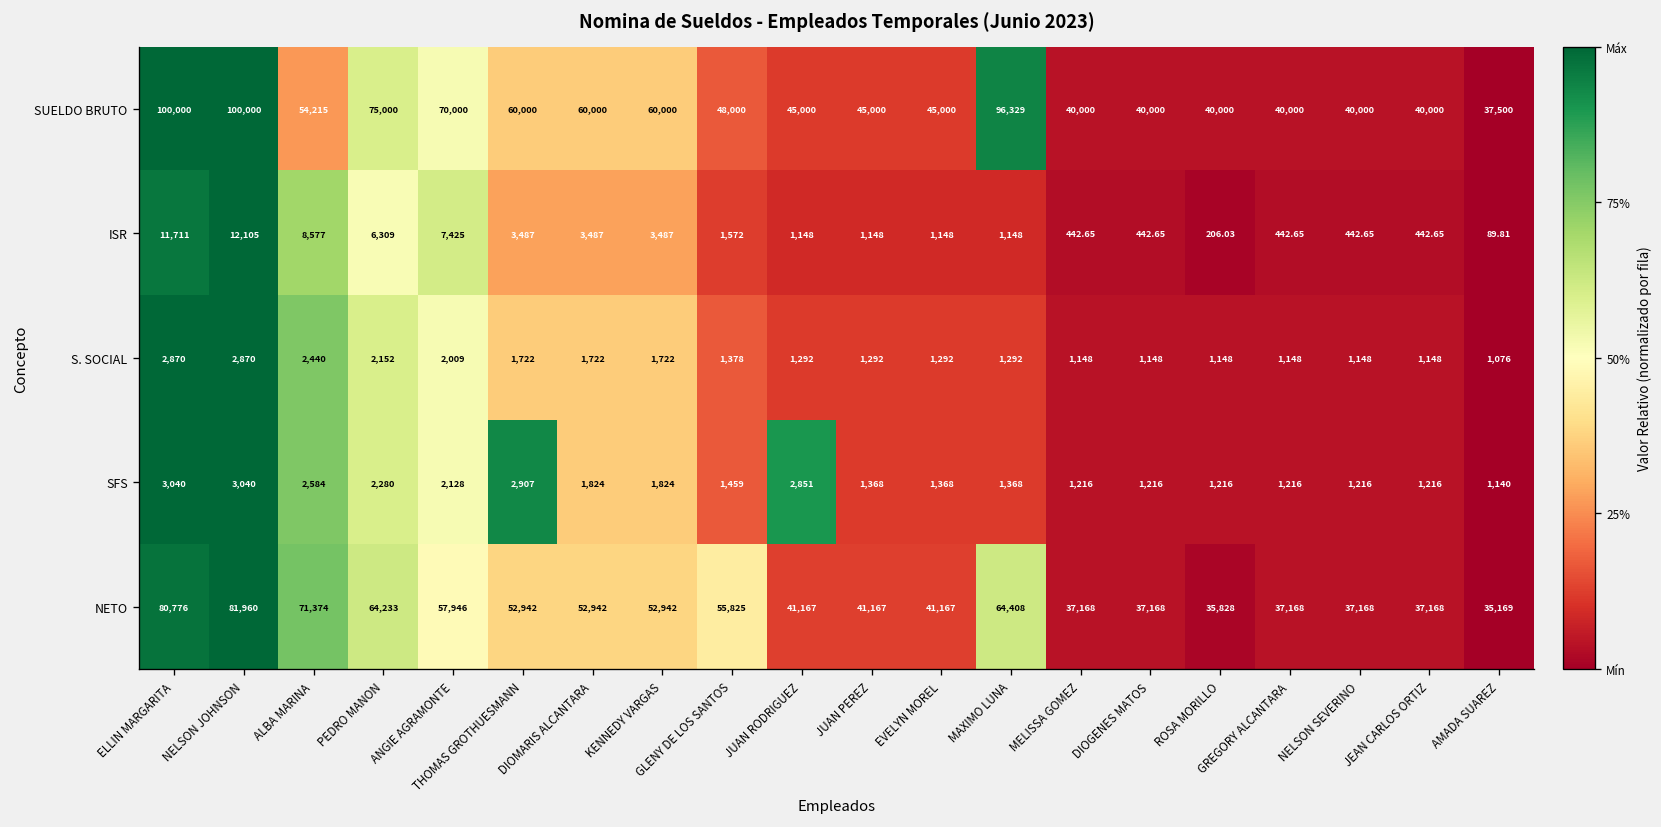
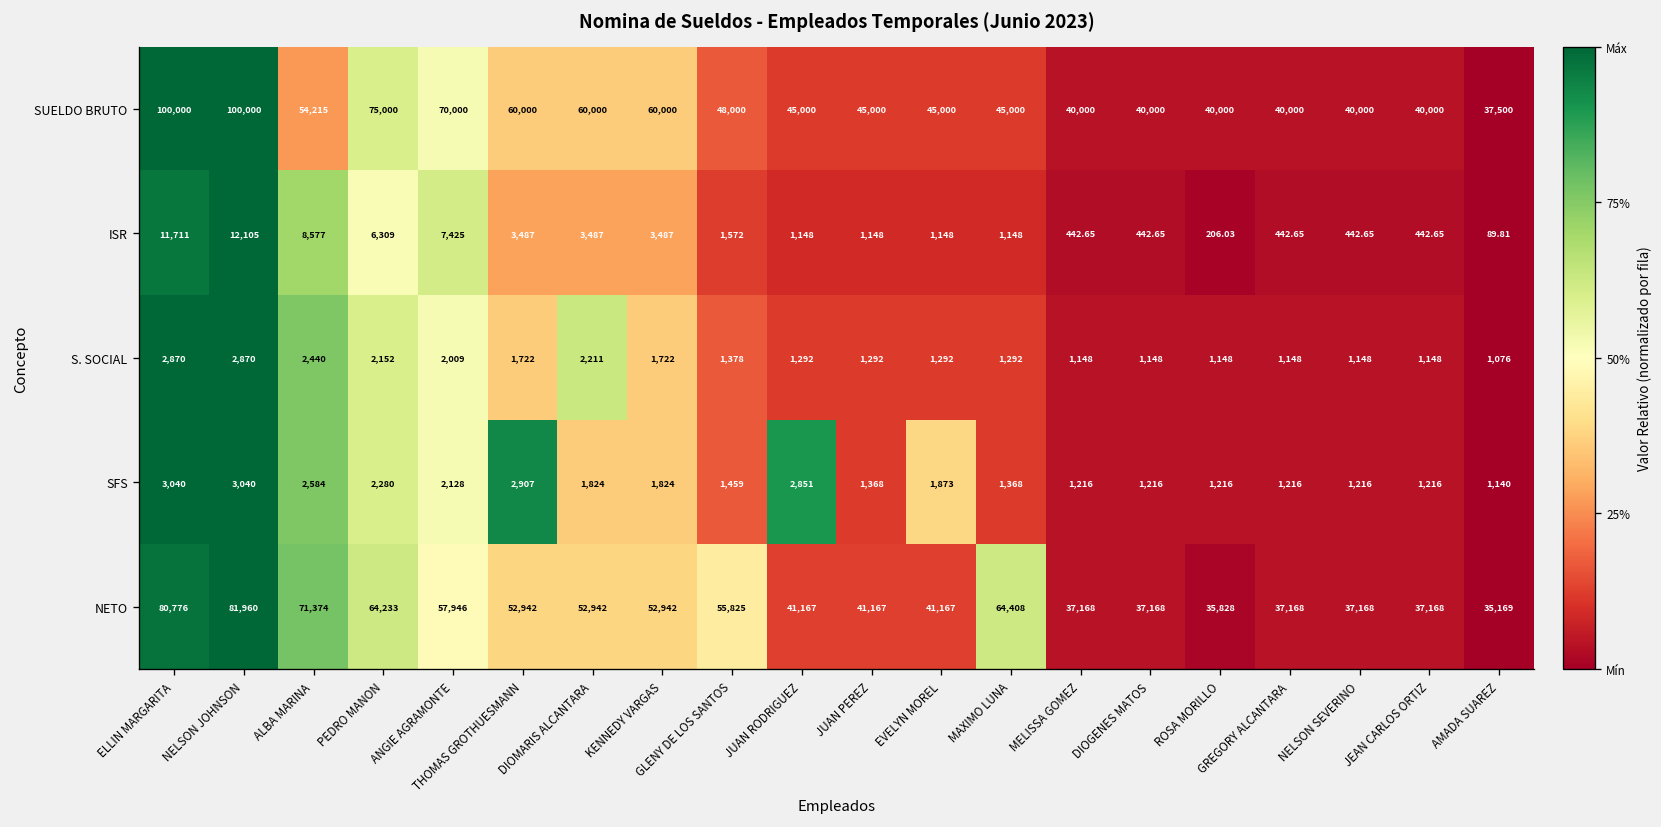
  {
    "SUELDO BRUTO": {
      "ELLIN MARGARITA": "100,000",
      "NELSON JOHNSON": "100,000",
      "ALBA MARINA": "54,215",
      "PEDRO MANON": "75,000",
      "ANGIE AGRAMONTE": "70,000",
      "THOMAS GROTHUESMANN": "60,000",
      "DIOMARIS ALCANTARA": "60,000",
      "KENNEDY VARGAS": "60,000",
      "GLENY DE LOS SANTOS": "48,000",
      "JUAN RODRIGUEZ": "45,000",
      "JUAN PEREZ": "45,000",
      "EVELYN MOREL": "45,000",
-     "MAXIMO LUNA": "96,329",
+     "MAXIMO LUNA": "45,000",
      "MELISSA GOMEZ": "40,000",
      "DIOGENES MATOS": "40,000",
      "ROSA MORILLO": "40,000",
      "GREGORY ALCANTARA": "40,000",
      "NELSON SEVERINO": "40,000",
      "JEAN CARLOS ORTIZ": "40,000",
      "AMADA SUAREZ": "37,500"
    },
    "ISR": {
      "ELLIN MARGARITA": "11,711",
      "NELSON JOHNSON": "12,105",
      "ALBA MARINA": "8,577",
      "PEDRO MANON": "6,309",
      "ANGIE AGRAMONTE": "7,425",
      "THOMAS GROTHUESMANN": "3,487",
      "DIOMARIS ALCANTARA": "3,487",
      "KENNEDY VARGAS": "3,487",
      "GLENY DE LOS SANTOS": "1,572",
      "JUAN RODRIGUEZ": "1,148",
      "JUAN PEREZ": "1,148",
      "EVELYN MOREL": "1,148",
      "MAXIMO LUNA": "1,148",
      "MELISSA GOMEZ": "442.65",
      "DIOGENES MATOS": "442.65",
      "ROSA MORILLO": "206.03",
      "GREGORY ALCANTARA": "442.65",
      "NELSON SEVERINO": "442.65",
      "JEAN CARLOS ORTIZ": "442.65",
      "AMADA SUAREZ": "89.81"
    },
    "S. SOCIAL": {
      "ELLIN MARGARITA": "2,870",
      "NELSON JOHNSON": "2,870",
      "ALBA MARINA": "2,440",
      "PEDRO MANON": "2,152",
      "ANGIE AGRAMONTE": "2,009",
      "THOMAS GROTHUESMANN": "1,722",
-     "DIOMARIS ALCANTARA": "1,722",
+     "DIOMARIS ALCANTARA": "2,211",
      "KENNEDY VARGAS": "1,722",
      "GLENY DE LOS SANTOS": "1,378",
      "JUAN RODRIGUEZ": "1,292",
      "JUAN PEREZ": "1,292",
      "EVELYN MOREL": "1,292",
      "MAXIMO LUNA": "1,292",
      "MELISSA GOMEZ": "1,148",
      "DIOGENES MATOS": "1,148",
      "ROSA MORILLO": "1,148",
      "GREGORY ALCANTARA": "1,148",
      "NELSON SEVERINO": "1,148",
      "JEAN CARLOS ORTIZ": "1,148",
      "AMADA SUAREZ": "1,076"
    },
    "SFS": {
      "ELLIN MARGARITA": "3,040",
      "NELSON JOHNSON": "3,040",
      "ALBA MARINA": "2,584",
      "PEDRO MANON": "2,280",
      "ANGIE AGRAMONTE": "2,128",
      "THOMAS GROTHUESMANN": "2,907",
      "DIOMARIS ALCANTARA": "1,824",
      "KENNEDY VARGAS": "1,824",
      "GLENY DE LOS SANTOS": "1,459",
      "JUAN RODRIGUEZ": "2,851",
      "JUAN PEREZ": "1,368",
-     "EVELYN MOREL": "1,368",
+     "EVELYN MOREL": "1,873",
      "MAXIMO LUNA": "1,368",
      "MELISSA GOMEZ": "1,216",
      "DIOGENES MATOS": "1,216",
      "ROSA MORILLO": "1,216",
      "GREGORY ALCANTARA": "1,216",
      "NELSON SEVERINO": "1,216",
      "JEAN CARLOS ORTIZ": "1,216",
      "AMADA SUAREZ": "1,140"
    },
    "NETO": {
      "ELLIN MARGARITA": "80,776",
      "NELSON JOHNSON": "81,960",
      "ALBA MARINA": "71,374",
      "PEDRO MANON": "64,233",
      "ANGIE AGRAMONTE": "57,946",
      "THOMAS GROTHUESMANN": "52,942",
      "DIOMARIS ALCANTARA": "52,942",
      "KENNEDY VARGAS": "52,942",
      "GLENY DE LOS SANTOS": "55,825",
      "JUAN RODRIGUEZ": "41,167",
      "JUAN PEREZ": "41,167",
      "EVELYN MOREL": "41,167",
      "MAXIMO LUNA": "64,408",
      "MELISSA GOMEZ": "37,168",
      "DIOGENES MATOS": "37,168",
      "ROSA MORILLO": "35,828",
      "GREGORY ALCANTARA": "37,168",
      "NELSON SEVERINO": "37,168",
      "JEAN CARLOS ORTIZ": "37,168",
      "AMADA SUAREZ": "35,169"
    }
  }
